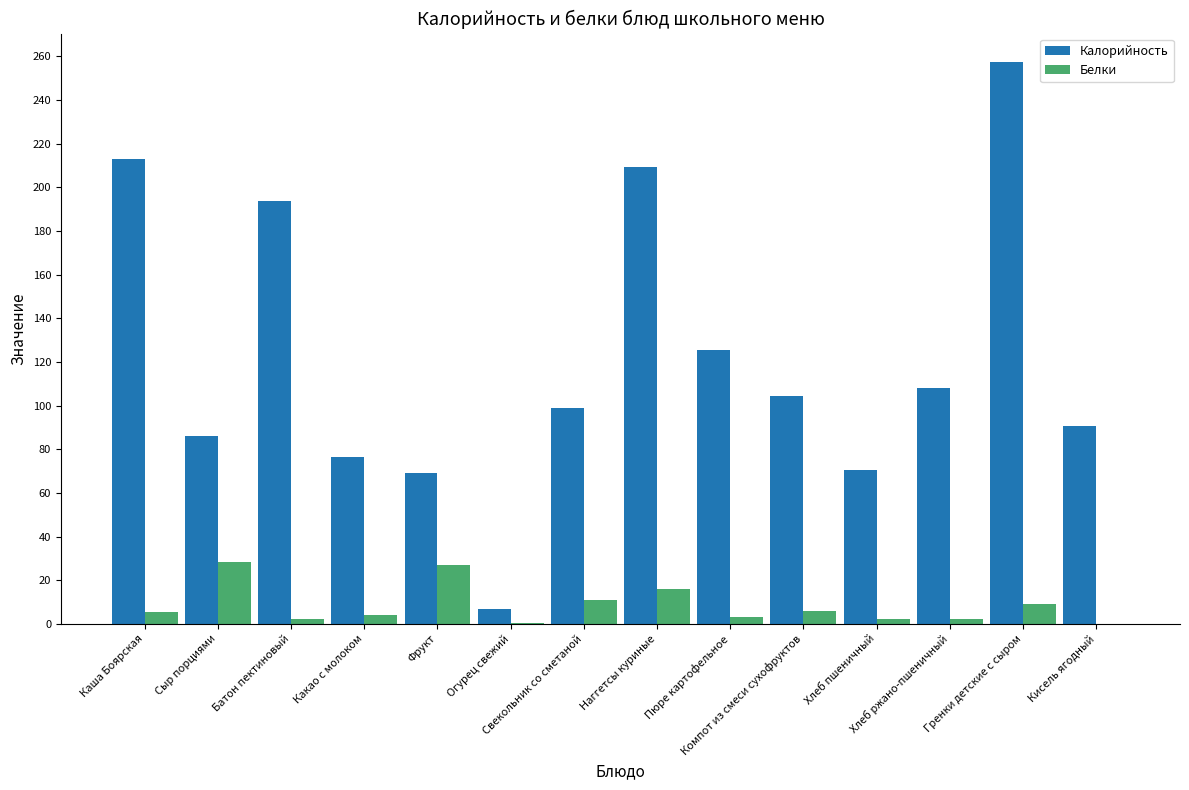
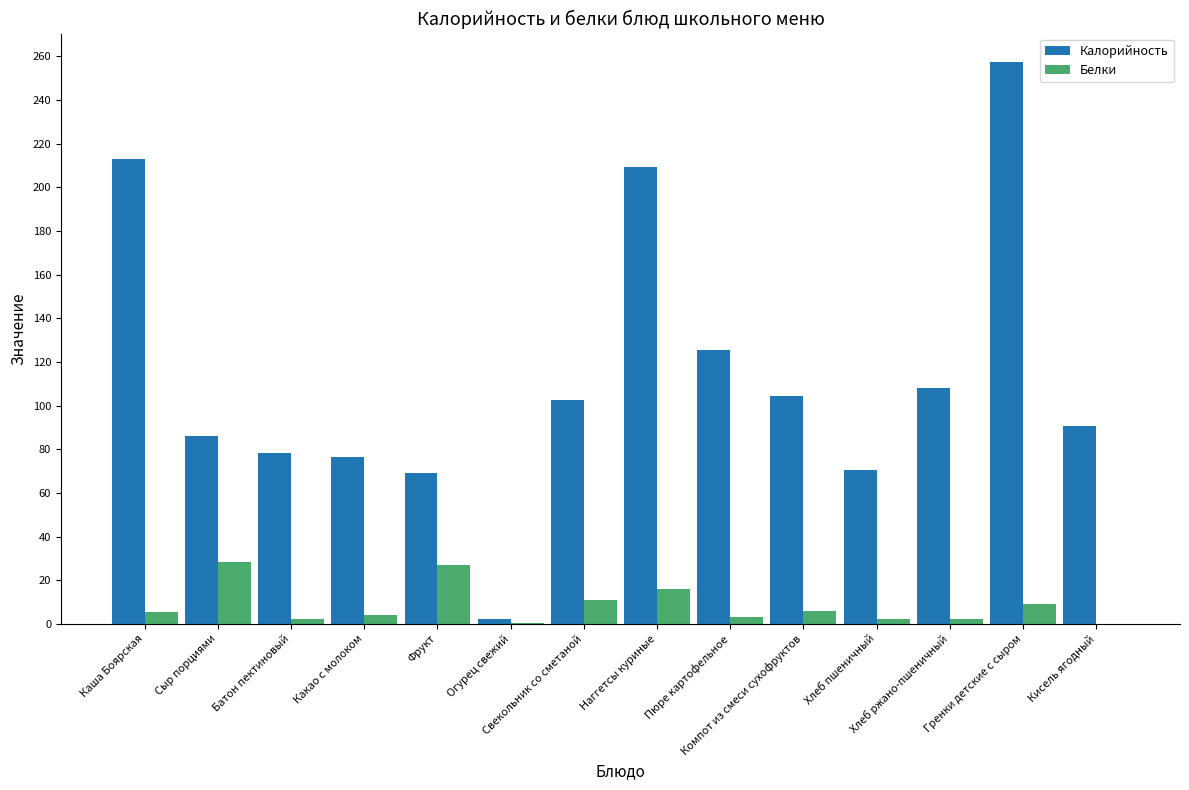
  {
    "Калорийность": {
      "Каша Боярская": 213,
      "Сыр порциями": 86,
-     "Батон пектиновый": 194,
+     "Батон пектиновый": 79,
      "Какао с молоком": 76,
      "Фрукт": 69,
-     "Огурец свежий": 7,
-     "Свекольник со сметаной": 99,
+     "Огурец свежий": 2,
+     "Свекольник со сметаной": 103,
      "Наггетсы куриные": 210,
      "Пюре картофельное": 126,
      "Компот из смеси сухофруктов": 104,
      "Хлеб пшеничный": 70,
      "Хлеб ржано-пшеничный": 108,
      "Гренки детские с сыром": 258,
      "Кисель ягодный": 91
    },
    "Белки": {
      "Каша Боярская": 6,
      "Сыр порциями": 28,
      "Батон пектиновый": 2,
      "Какао с молоком": 4,
      "Фрукт": 27,
      "Свекольник со сметаной": 11,
      "Наггетсы куриные": 16,
      "Пюре картофельное": 3,
      "Компот из смеси сухофруктов": 6,
      "Хлеб пшеничный": 2,
      "Хлеб ржано-пшеничный": 2,
      "Гренки детские с сыром": 9
    }
  }
